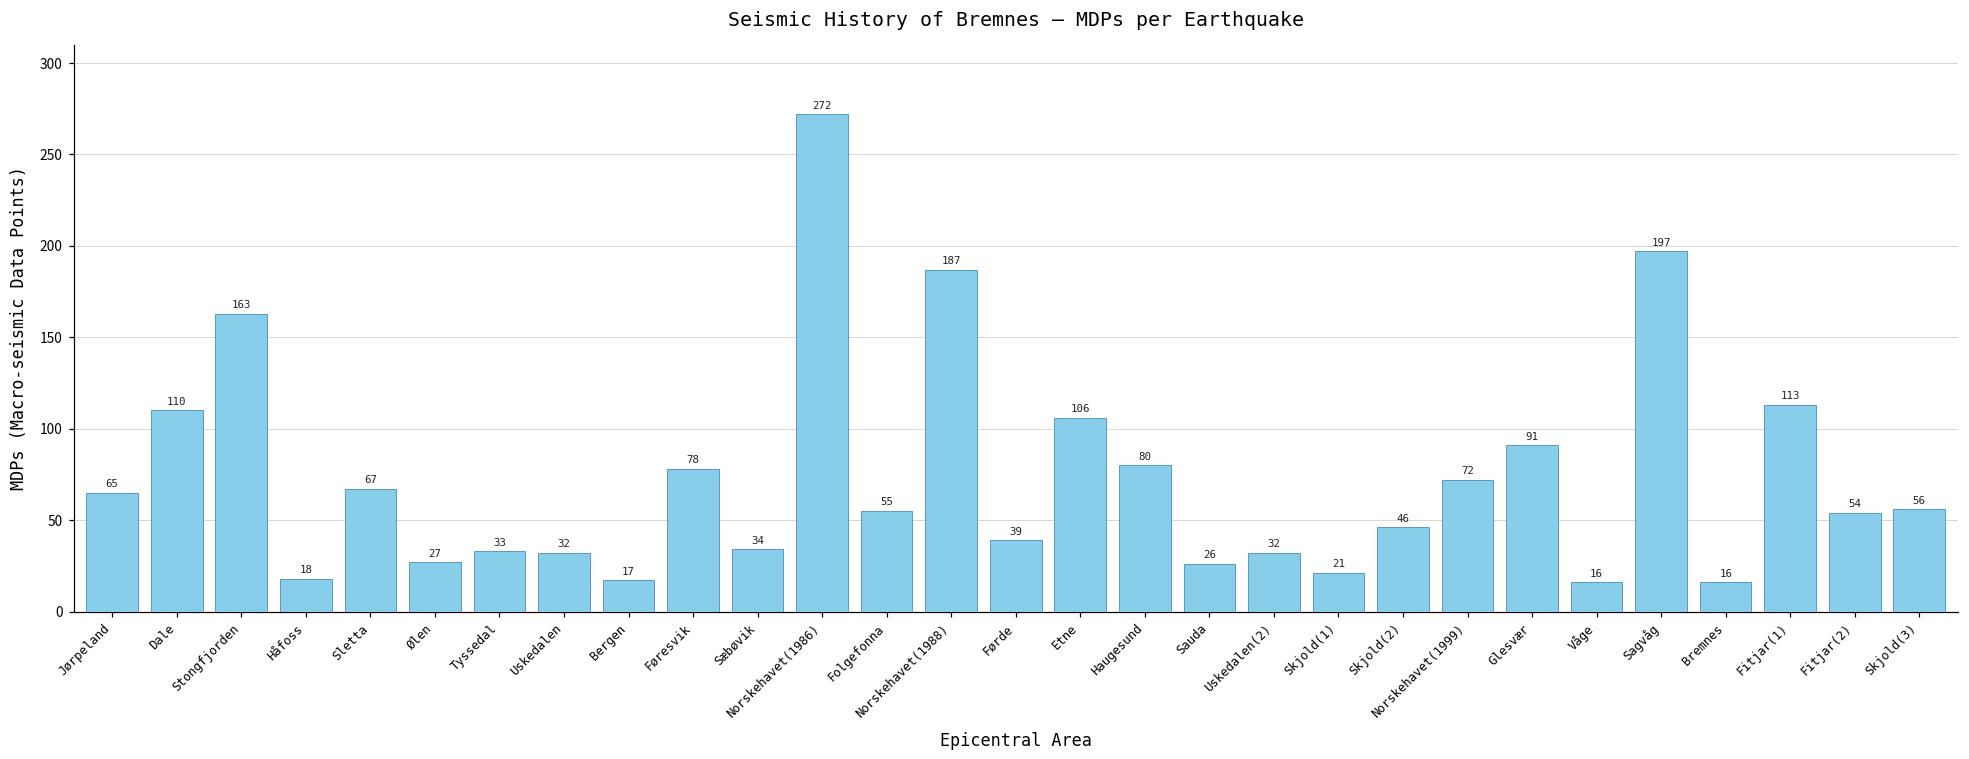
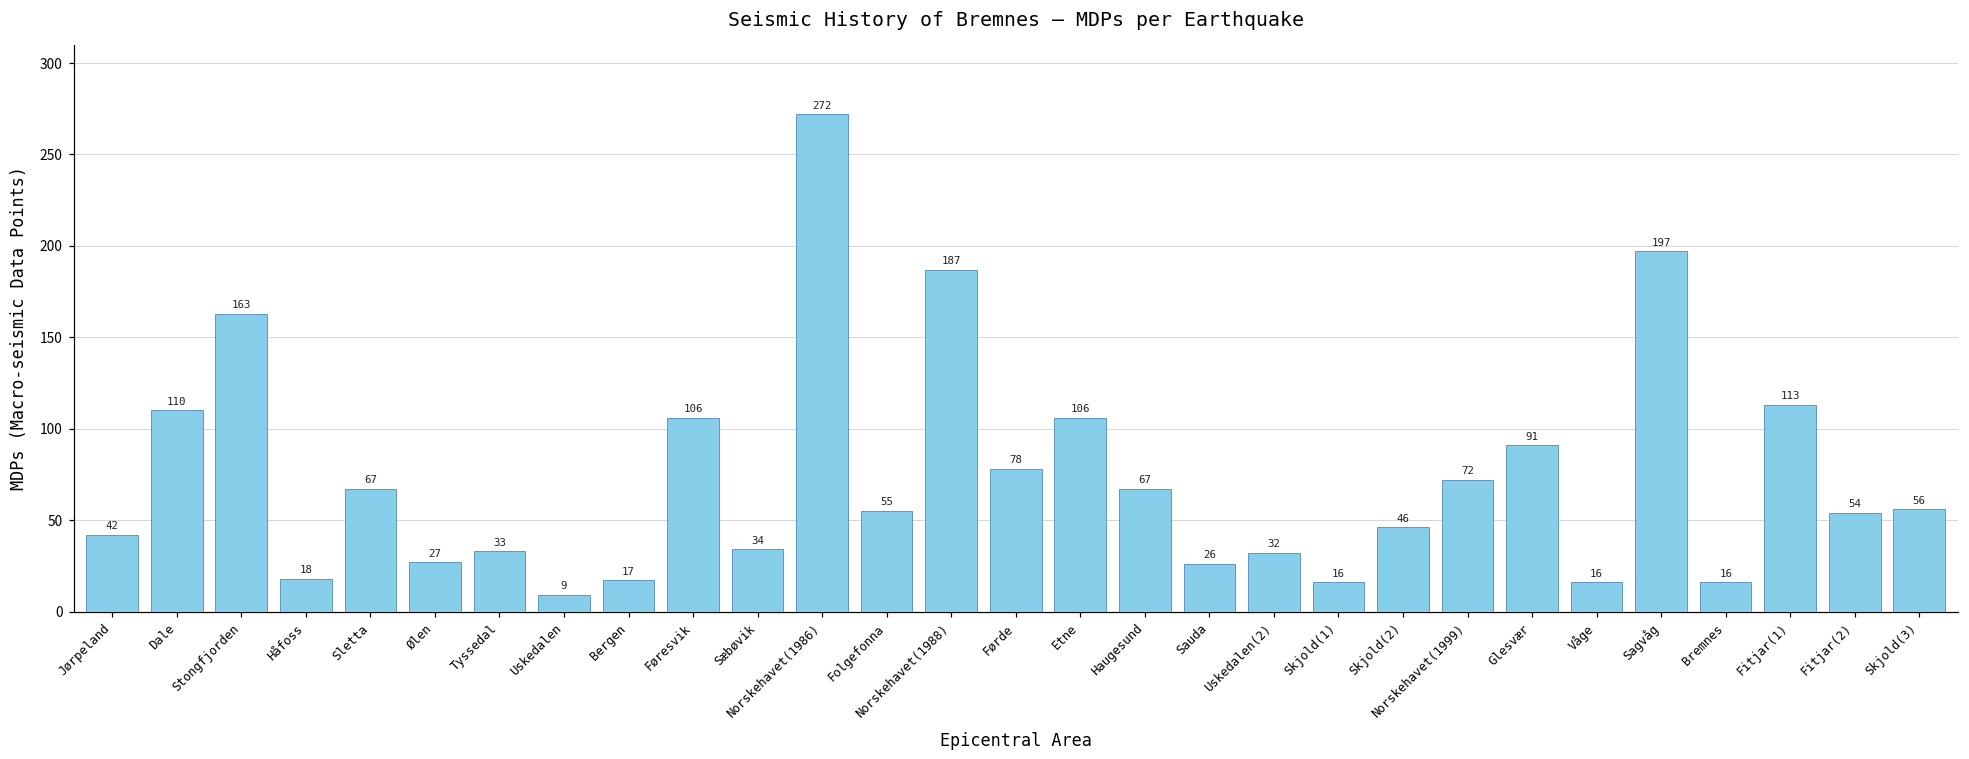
  {
-   "Jørpeland": 65,
+   "Jørpeland": 42,
    "Dale": 110,
    "Stongfjorden": 163,
    "Håfoss": 18,
    "Sletta": 67,
    "Ølen": 27,
    "Tyssedal": 33,
-   "Uskedalen": 32,
+   "Uskedalen": 9,
    "Bergen": 17,
-   "Føresvik": 78,
+   "Føresvik": 106,
    "Sæbøvik": 34,
    "Norskehavet(1986)": 272,
    "Folgefonna": 55,
    "Norskehavet(1988)": 187,
-   "Førde": 39,
+   "Førde": 78,
    "Etne": 106,
-   "Haugesund": 80,
+   "Haugesund": 67,
    "Sauda": 26,
    "Uskedalen(2)": 32,
-   "Skjold(1)": 21,
+   "Skjold(1)": 16,
    "Skjold(2)": 46,
    "Norskehavet(1999)": 72,
    "Glesvær": 91,
    "Våge": 16,
    "Sagvåg": 197,
    "Bremnes": 16,
    "Fitjar(1)": 113,
    "Fitjar(2)": 54,
    "Skjold(3)": 56
  }
